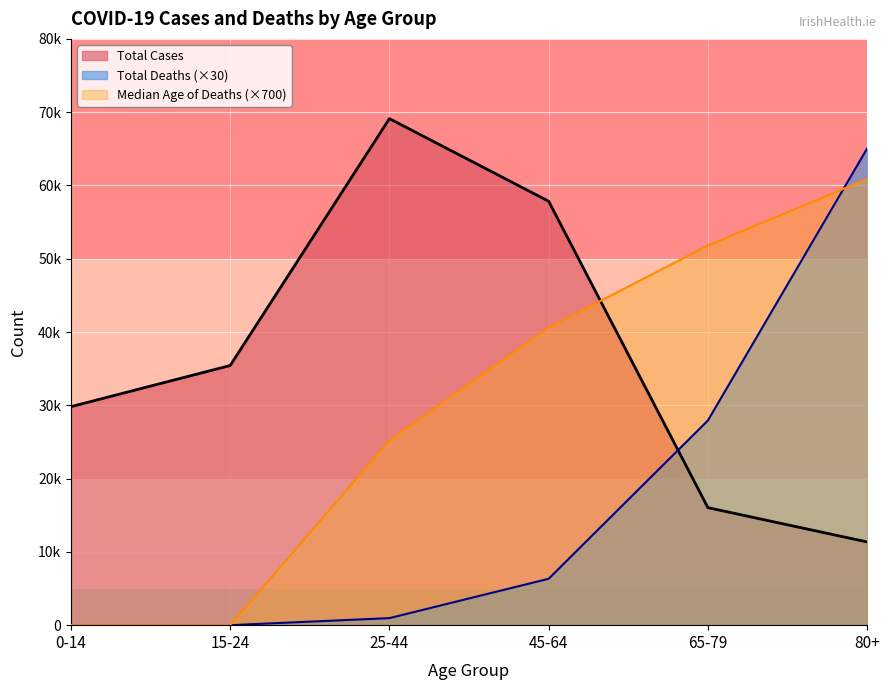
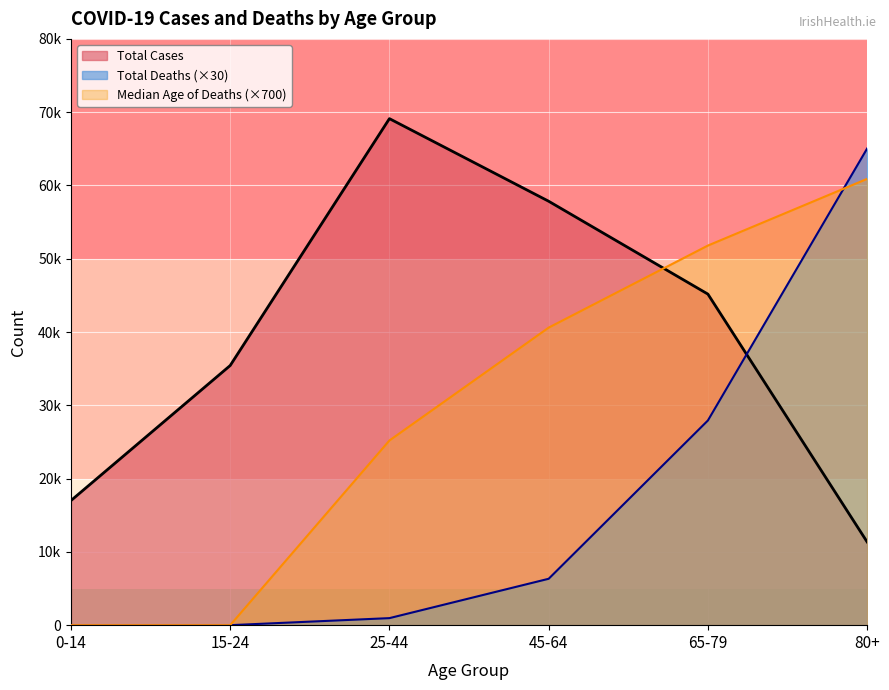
  {
    "Total Cases": {
-     "0-14": 30000,
+     "0-14": 17000,
      "15-24": 35000,
      "25-44": 69000,
      "45-64": 58000,
-     "65-79": 16000,
+     "65-79": 45000,
      "80+": 11000
    },
    "Total Deaths (×30)": {
      "25-44": 1000,
      "45-64": 6000,
      "65-79": 28000,
      "80+": 65000
    },
    "Median Age of Deaths (×700)": {
      "25-44": 25000,
      "45-64": 41000,
      "65-79": 52000,
      "80+": 61000
    }
  }
